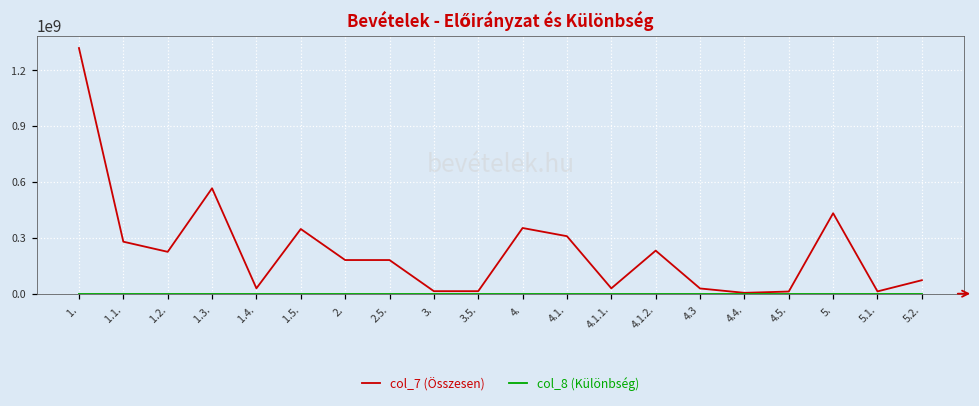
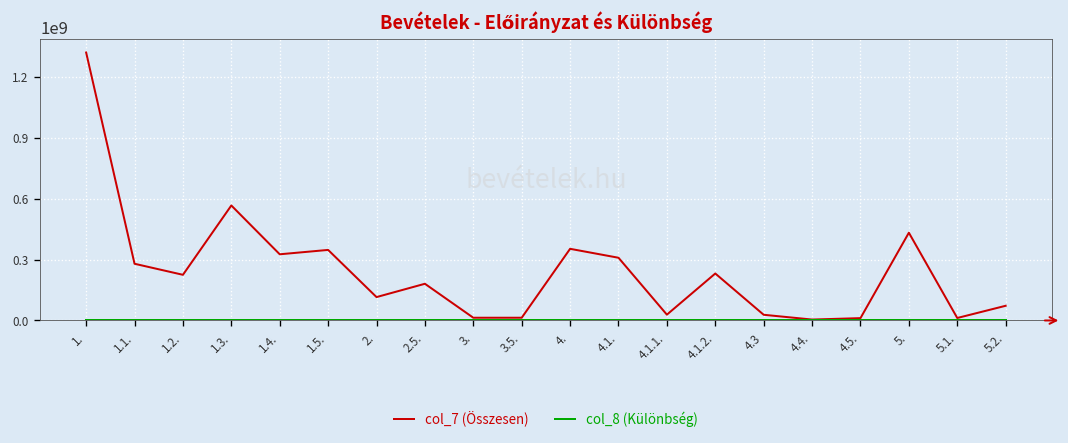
  {
    "col_7 (Összesen)": {
      "1.": 1320000000,
      "1.1.": 280000000,
      "1.2.": 220000000,
      "1.3.": 570000000,
-     "1.4.": 30000000,
+     "1.4.": 330000000,
      "1.5.": 350000000,
-     "2.": 180000000,
+     "2.": 120000000,
      "2.5.": 180000000,
      "4.": 350000000,
      "4.1.": 310000000,
      "4.1.1.": 30000000,
      "4.1.2.": 230000000,
      "4.3": 30000000,
      "5.": 430000000,
      "5.2.": 70000000
    },
    "col_8 (Különbség)": {
      "1.": 0,
      "1.1.": 0,
      "1.2.": 0,
      "1.3.": 0,
      "1.4.": 0,
      "1.5.": 0,
      "2.": 0,
      "2.5.": 0,
      "4.": 0,
      "4.1.": 0,
      "4.1.1.": 0,
      "4.1.2.": 0,
      "4.3": 0,
      "5.": 0,
      "5.2.": 0
    }
  }
